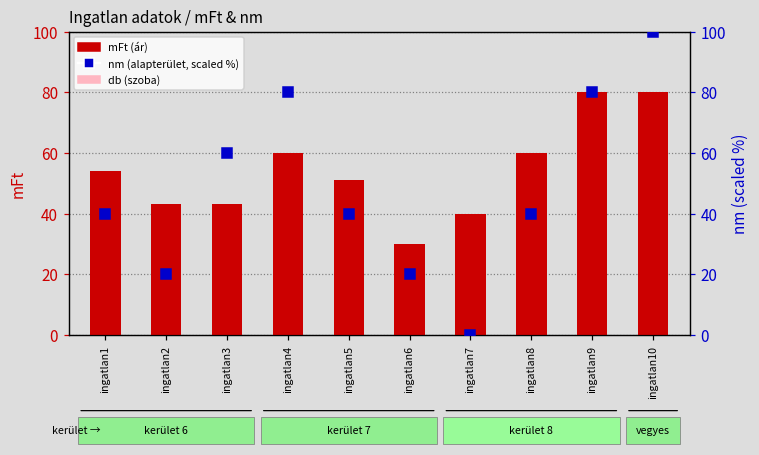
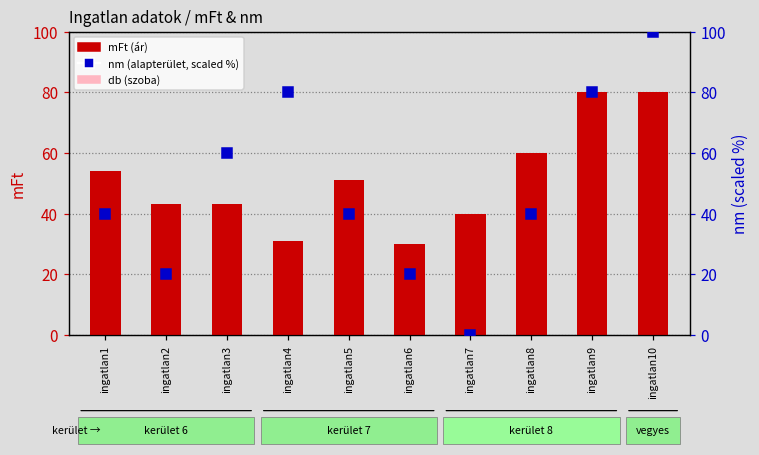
  {
    "mFt (ár)": {
      "ingatlan1": 54,
      "ingatlan2": 43,
      "ingatlan3": 43,
-     "ingatlan4": 60,
+     "ingatlan4": 31,
      "ingatlan5": 51,
      "ingatlan6": 30,
      "ingatlan7": 40,
      "ingatlan8": 60,
      "ingatlan9": 80,
      "ingatlan10": 80
    }
  }
